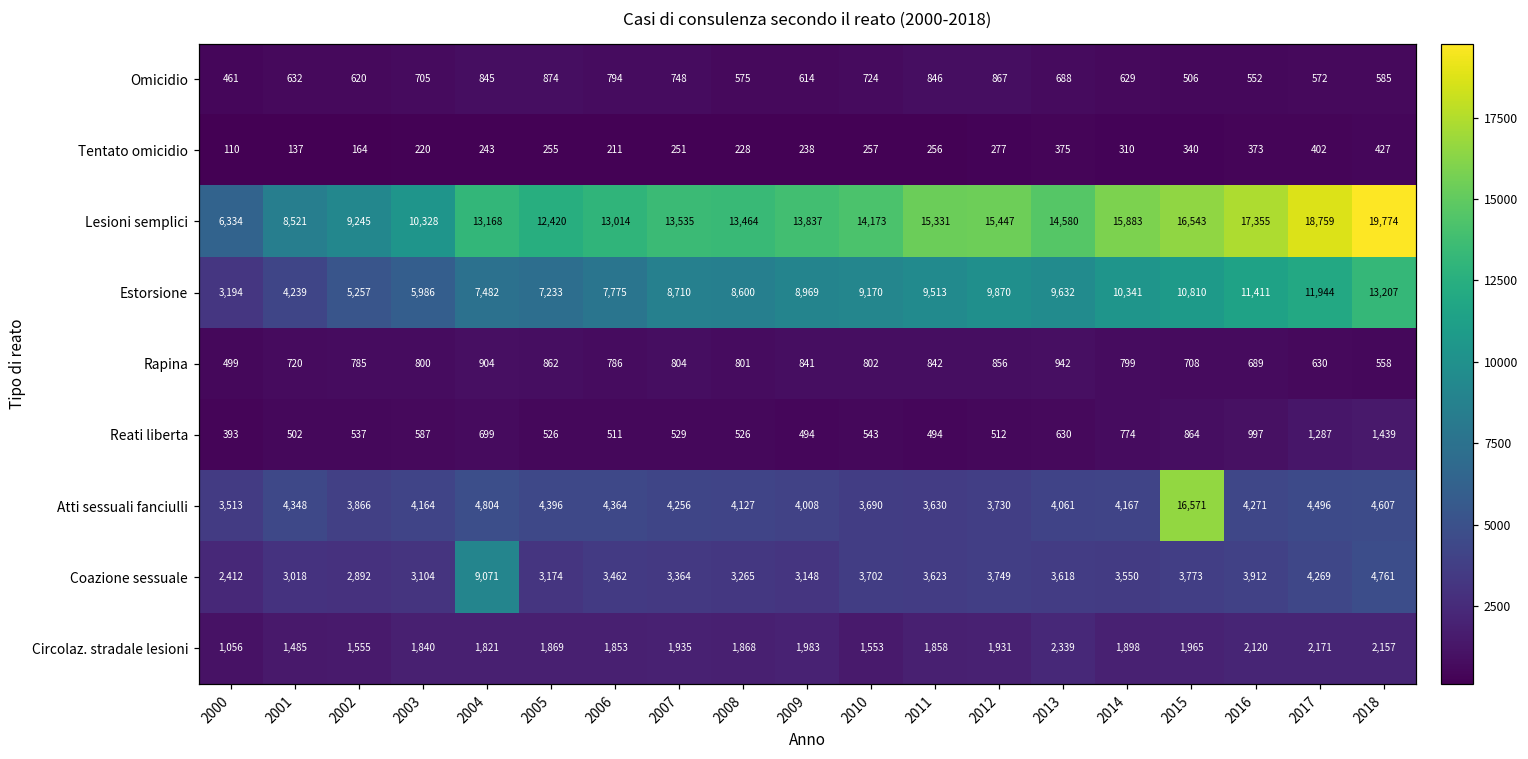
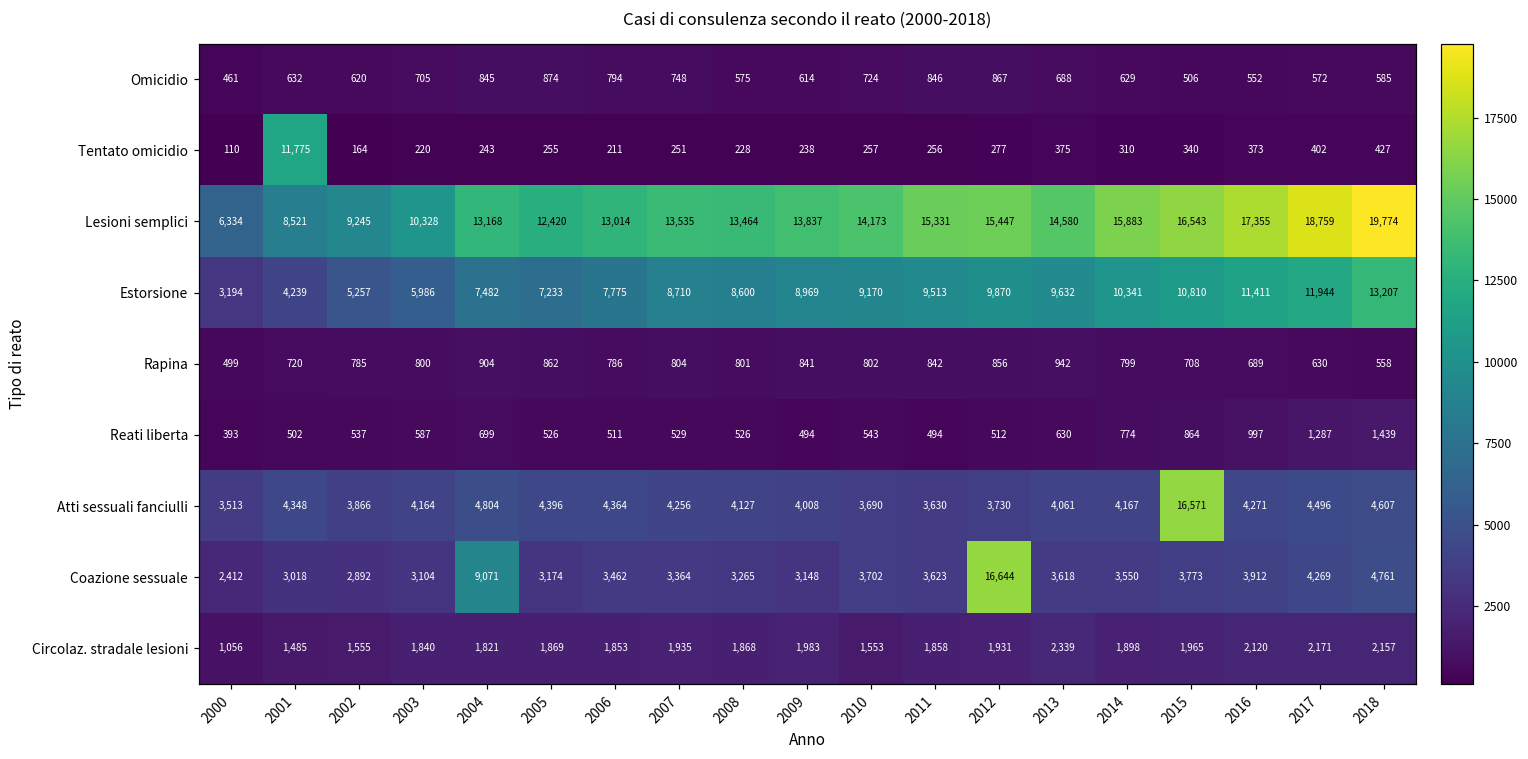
  {
    "Omicidio": {
      "2000": "461",
      "2001": "632",
      "2002": "620",
      "2003": "705",
      "2004": "845",
      "2005": "874",
      "2006": "794",
      "2007": "748",
      "2008": "575",
      "2009": "614",
      "2010": "724",
      "2011": "846",
      "2012": "867",
      "2013": "688",
      "2014": "629",
      "2015": "506",
      "2016": "552",
      "2017": "572",
      "2018": "585"
    },
    "Tentato omicidio": {
      "2000": "110",
-     "2001": "137",
+     "2001": "11,775",
      "2002": "164",
      "2003": "220",
      "2004": "243",
      "2005": "255",
      "2006": "211",
      "2007": "251",
      "2008": "228",
      "2009": "238",
      "2010": "257",
      "2011": "256",
      "2012": "277",
      "2013": "375",
      "2014": "310",
      "2015": "340",
      "2016": "373",
      "2017": "402",
      "2018": "427"
    },
    "Lesioni semplici": {
      "2000": "6,334",
      "2001": "8,521",
      "2002": "9,245",
      "2003": "10,328",
      "2004": "13,168",
      "2005": "12,420",
      "2006": "13,014",
      "2007": "13,535",
      "2008": "13,464",
      "2009": "13,837",
      "2010": "14,173",
      "2011": "15,331",
      "2012": "15,447",
      "2013": "14,580",
      "2014": "15,883",
      "2015": "16,543",
      "2016": "17,355",
      "2017": "18,759",
      "2018": "19,774"
    },
    "Estorsione": {
      "2000": "3,194",
      "2001": "4,239",
      "2002": "5,257",
      "2003": "5,986",
      "2004": "7,482",
      "2005": "7,233",
      "2006": "7,775",
      "2007": "8,710",
      "2008": "8,600",
      "2009": "8,969",
      "2010": "9,170",
      "2011": "9,513",
      "2012": "9,870",
      "2013": "9,632",
      "2014": "10,341",
      "2015": "10,810",
      "2016": "11,411",
      "2017": "11,944",
      "2018": "13,207"
    },
    "Rapina": {
      "2000": "499",
      "2001": "720",
      "2002": "785",
      "2003": "800",
      "2004": "904",
      "2005": "862",
      "2006": "786",
      "2007": "804",
      "2008": "801",
      "2009": "841",
      "2010": "802",
      "2011": "842",
      "2012": "856",
      "2013": "942",
      "2014": "799",
      "2015": "708",
      "2016": "689",
      "2017": "630",
      "2018": "558"
    },
    "Reati liberta": {
      "2000": "393",
      "2001": "502",
      "2002": "537",
      "2003": "587",
      "2004": "699",
      "2005": "526",
      "2006": "511",
      "2007": "529",
      "2008": "526",
      "2009": "494",
      "2010": "543",
      "2011": "494",
      "2012": "512",
      "2013": "630",
      "2014": "774",
      "2015": "864",
      "2016": "997",
      "2017": "1,287",
      "2018": "1,439"
    },
    "Atti sessuali fanciulli": {
      "2000": "3,513",
      "2001": "4,348",
      "2002": "3,866",
      "2003": "4,164",
      "2004": "4,804",
      "2005": "4,396",
      "2006": "4,364",
      "2007": "4,256",
      "2008": "4,127",
      "2009": "4,008",
      "2010": "3,690",
      "2011": "3,630",
      "2012": "3,730",
      "2013": "4,061",
      "2014": "4,167",
      "2015": "16,571",
      "2016": "4,271",
      "2017": "4,496",
      "2018": "4,607"
    },
    "Coazione sessuale": {
      "2000": "2,412",
      "2001": "3,018",
      "2002": "2,892",
      "2003": "3,104",
      "2004": "9,071",
      "2005": "3,174",
      "2006": "3,462",
      "2007": "3,364",
      "2008": "3,265",
      "2009": "3,148",
      "2010": "3,702",
      "2011": "3,623",
-     "2012": "3,749",
+     "2012": "16,644",
      "2013": "3,618",
      "2014": "3,550",
      "2015": "3,773",
      "2016": "3,912",
      "2017": "4,269",
      "2018": "4,761"
    },
    "Circolaz. stradale lesioni": {
      "2000": "1,056",
      "2001": "1,485",
      "2002": "1,555",
      "2003": "1,840",
      "2004": "1,821",
      "2005": "1,869",
      "2006": "1,853",
      "2007": "1,935",
      "2008": "1,868",
      "2009": "1,983",
      "2010": "1,553",
      "2011": "1,858",
      "2012": "1,931",
      "2013": "2,339",
      "2014": "1,898",
      "2015": "1,965",
      "2016": "2,120",
      "2017": "2,171",
      "2018": "2,157"
    }
  }
